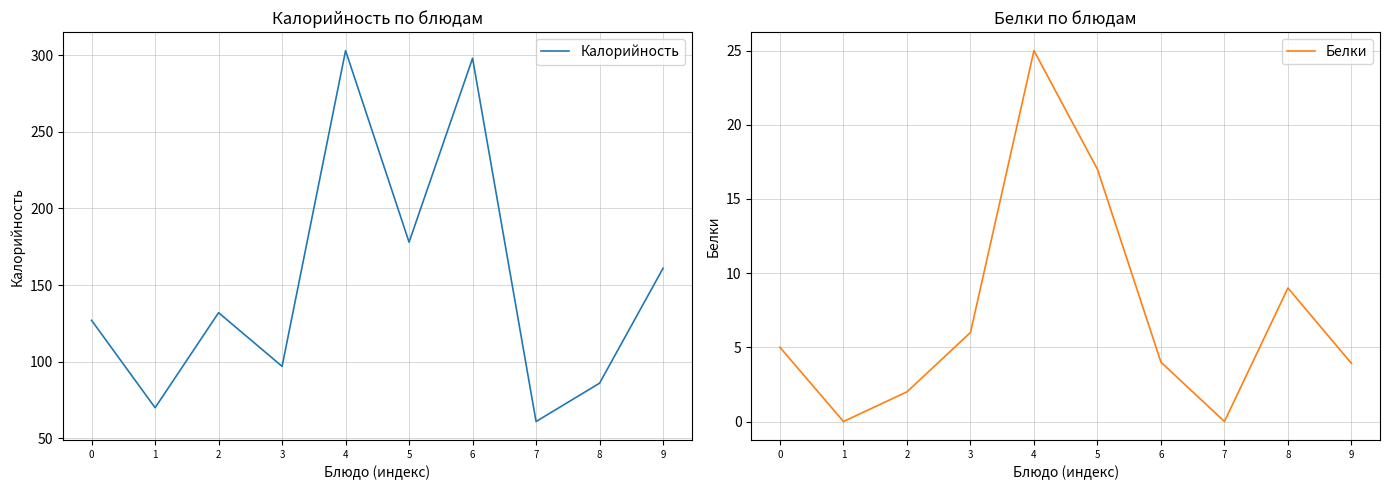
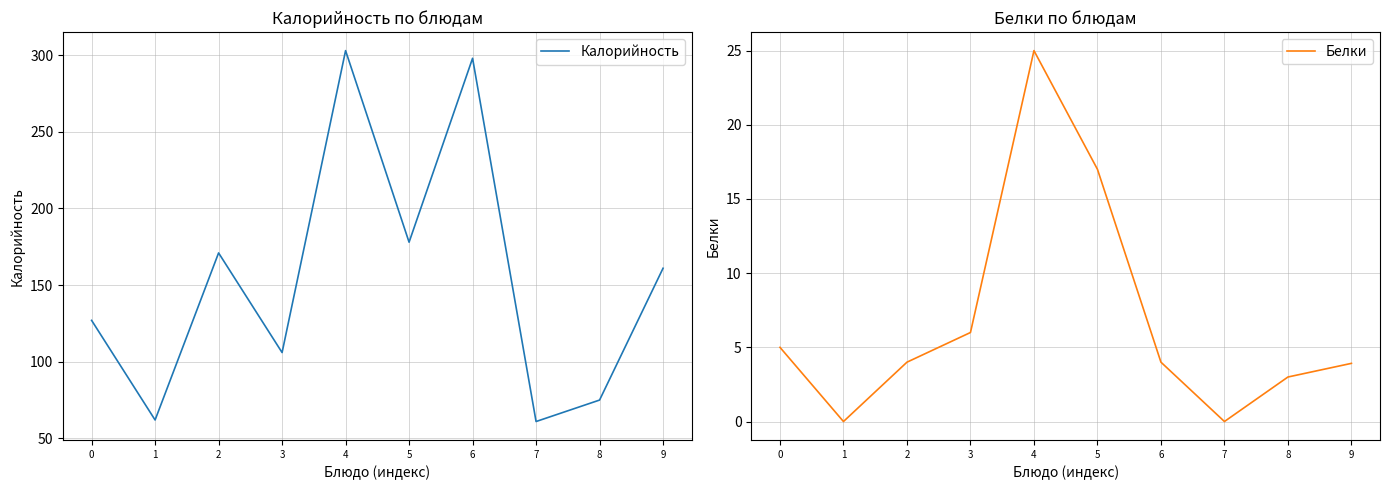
  {
    "Калорийность по блюдам": {
      "0": 127,
-     "1": 70,
-     "2": 132,
-     "3": 97,
+     "1": 62,
+     "2": 171,
+     "3": 106,
      "4": 303,
      "5": 178,
      "6": 298,
      "7": 61,
-     "8": 86,
+     "8": 75,
      "9": 161
    },
    "Белки по блюдам": {
      "0": 5,
      "1": 0,
-     "2": 2,
+     "2": 4,
      "3": 6,
      "4": 25,
      "5": 17,
      "6": 4,
      "7": 0,
-     "8": 9,
+     "8": 3,
      "9": 4
    }
  }
